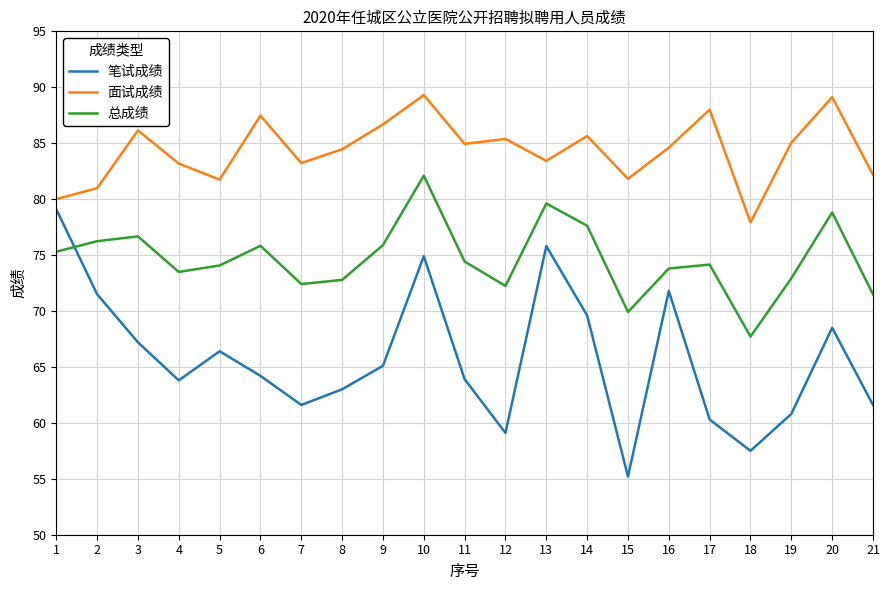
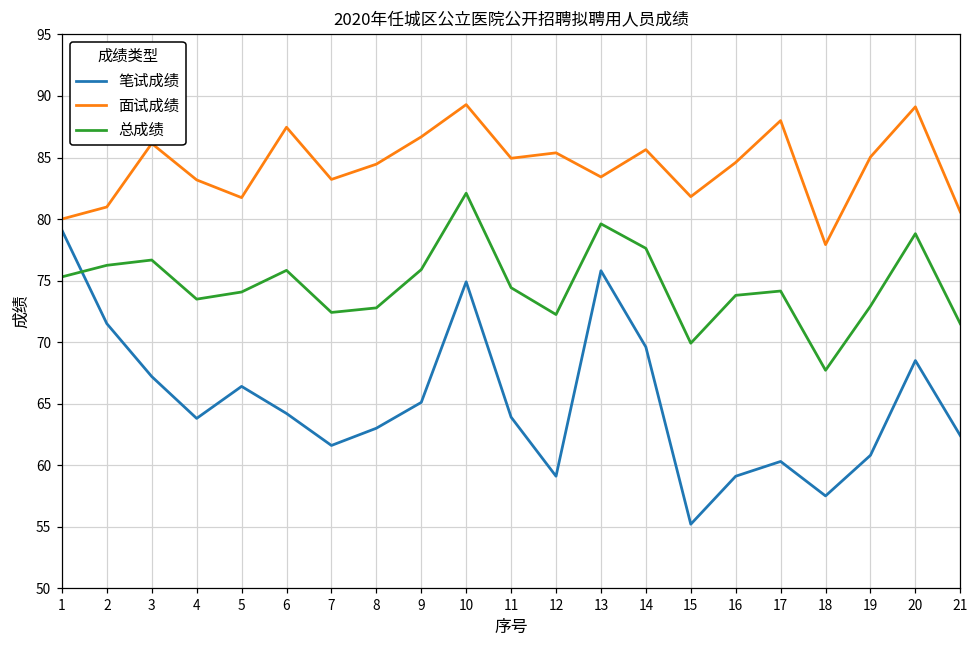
  {
    "笔试成绩": {
      "1": 79.1,
      "2": 71.5,
      "3": 67.2,
      "4": 63.8,
      "5": 66.4,
      "6": 64.2,
      "7": 61.6,
      "8": 63.0,
      "9": 65.1,
      "10": 74.9,
      "11": 63.9,
      "12": 59.1,
      "13": 75.8,
      "14": 69.6,
      "15": 55.2,
-     "16": 71.8,
+     "16": 59.1,
      "17": 60.3,
      "18": 57.5,
      "19": 60.8,
      "20": 68.5,
-     "21": 61.6
+     "21": 62.4
    },
    "面试成绩": {
      "1": 80.0,
      "2": 81.0,
      "3": 86.1,
      "4": 83.2,
      "5": 81.7,
      "6": 87.5,
      "7": 83.2,
      "8": 84.5,
      "9": 86.7,
      "10": 89.3,
      "11": 84.9,
      "12": 85.4,
      "13": 83.4,
      "14": 85.6,
      "15": 81.8,
      "16": 84.6,
      "17": 88.0,
      "18": 77.9,
      "19": 85.0,
      "20": 89.1,
-     "21": 82.2
+     "21": 80.6
    },
    "总成绩": {
      "1": 75.3,
      "2": 76.2,
      "3": 76.7,
      "4": 73.5,
      "5": 74.1,
      "6": 75.8,
      "7": 72.4,
      "8": 72.8,
      "9": 75.9,
      "10": 82.1,
      "11": 74.4,
      "12": 72.2,
      "13": 79.6,
      "14": 77.6,
      "15": 69.9,
      "16": 73.8,
      "17": 74.2,
      "18": 67.7,
      "19": 72.9,
      "20": 78.8,
      "21": 71.5
    }
  }
